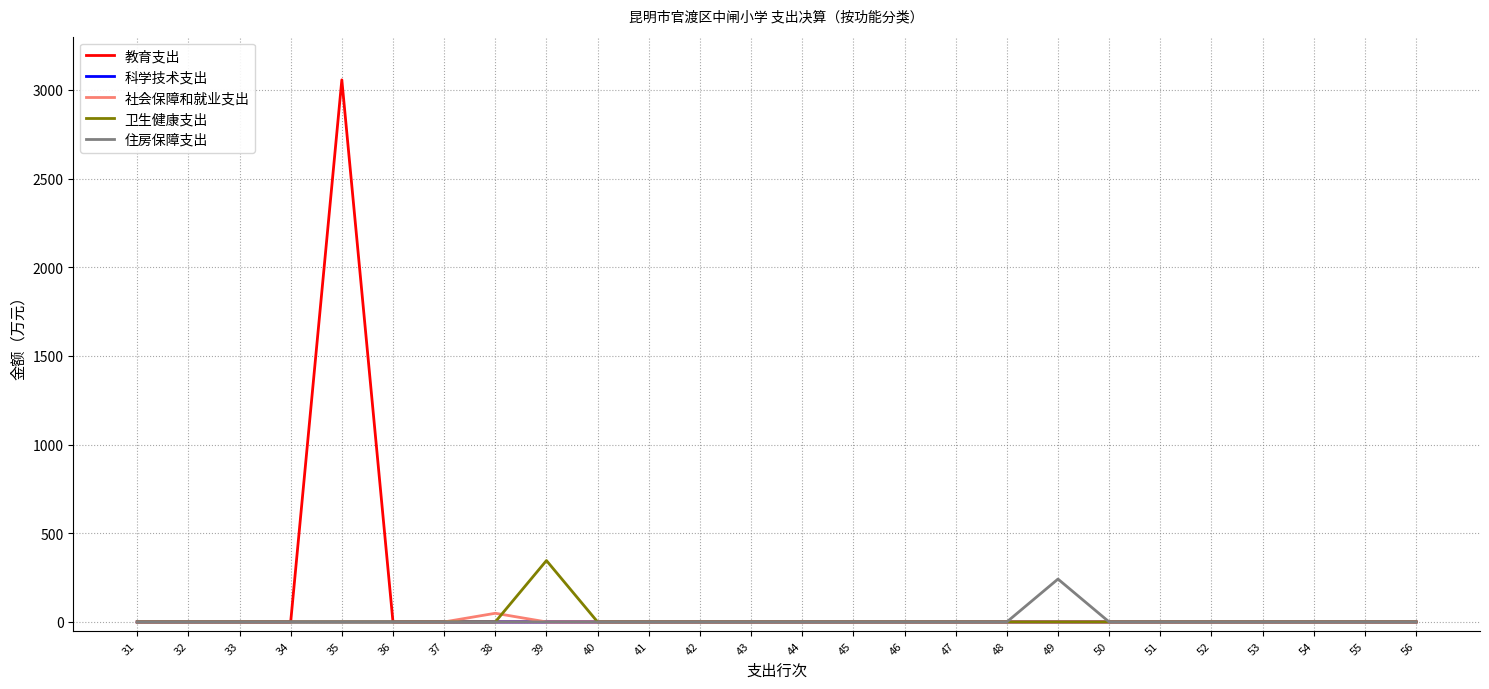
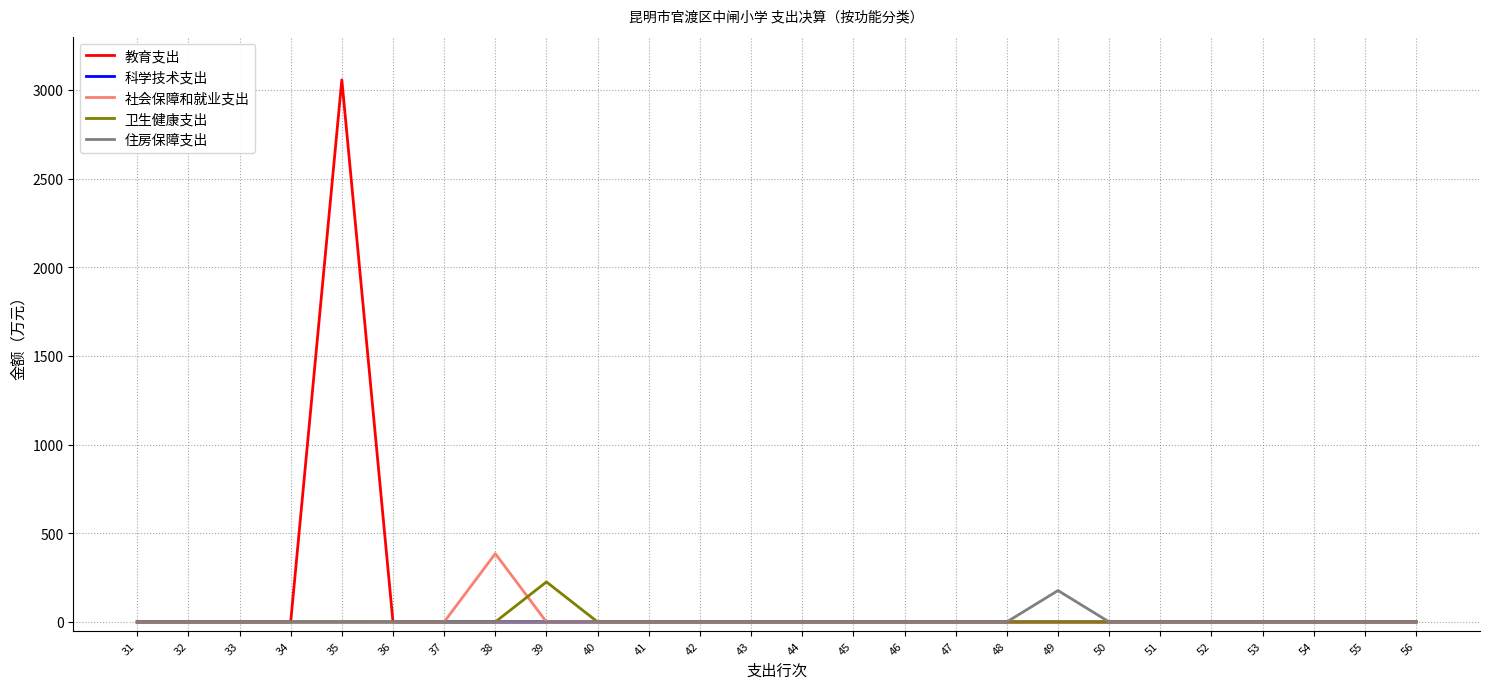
  {
    "教育支出": {
      "35": 3060
    },
    "社会保障和就业支出": {
-     "38": 50
+     "38": 390
    },
    "卫生健康支出": {
-     "39": 350
+     "39": 230
    },
    "住房保障支出": {
-     "49": 240
+     "49": 180
    }
  }
